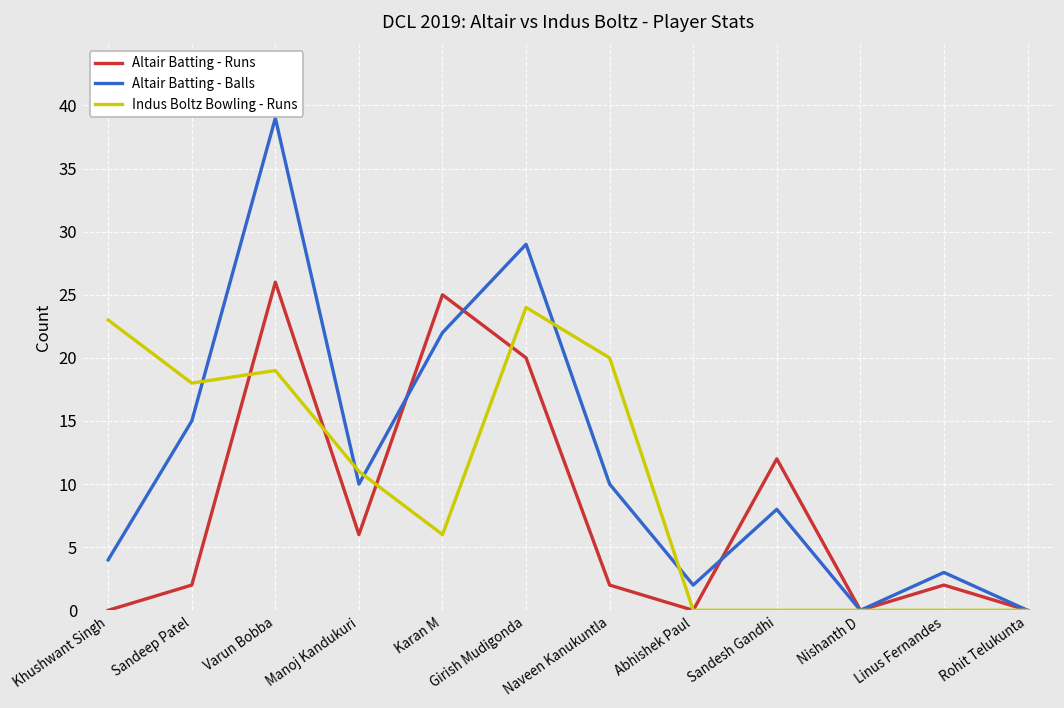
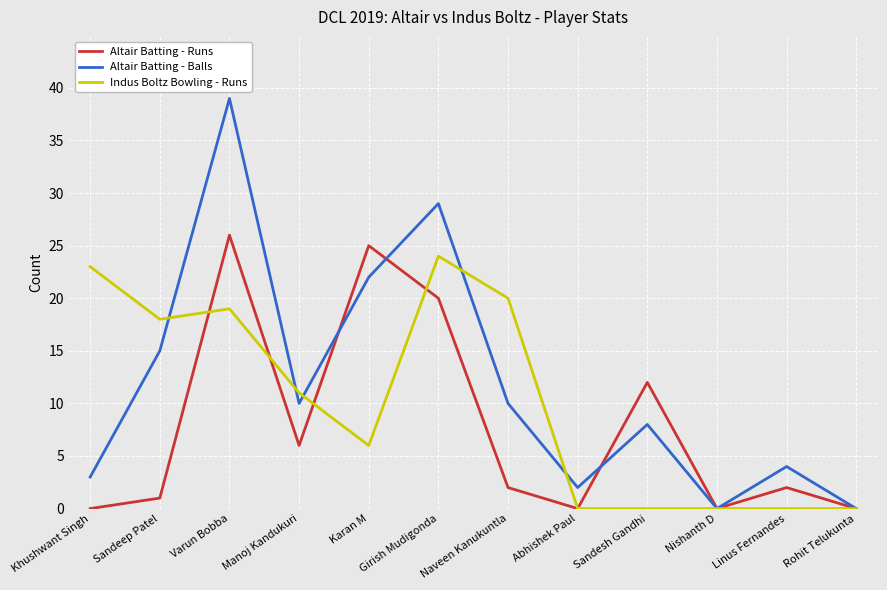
  {
    "Altair Batting - Runs": {
      "Khushwant Singh": 0,
-     "Sandeep Patel": 2,
+     "Sandeep Patel": 1,
      "Varun Bobba": 26,
      "Manoj Kandukuri": 6,
      "Karan M": 25,
      "Girish Mudigonda": 20,
      "Naveen Kanukuntla": 2,
      "Sandesh Gandhi": 12,
      "Linus Fernandes": 2
    },
    "Altair Batting - Balls": {
-     "Khushwant Singh": 4,
+     "Khushwant Singh": 3,
      "Sandeep Patel": 15,
      "Varun Bobba": 39,
      "Manoj Kandukuri": 10,
      "Karan M": 22,
      "Girish Mudigonda": 29,
      "Naveen Kanukuntla": 10,
      "Abhishek Paul": 2,
      "Sandesh Gandhi": 8,
-     "Linus Fernandes": 3
+     "Linus Fernandes": 4
    },
    "Indus Boltz Bowling - Runs": {
      "Khushwant Singh": 23,
      "Sandeep Patel": 18,
      "Varun Bobba": 19,
      "Manoj Kandukuri": 11,
      "Karan M": 6,
      "Girish Mudigonda": 24,
      "Naveen Kanukuntla": 20,
      "Sandesh Gandhi": 0,
      "Linus Fernandes": 0
    }
  }
